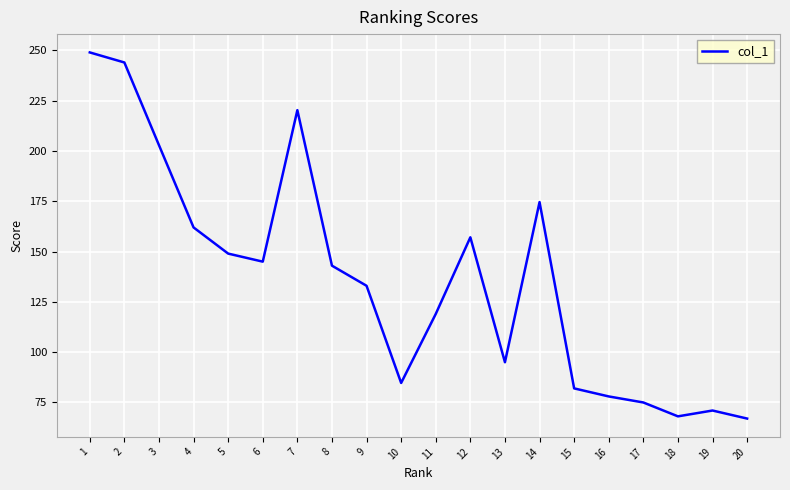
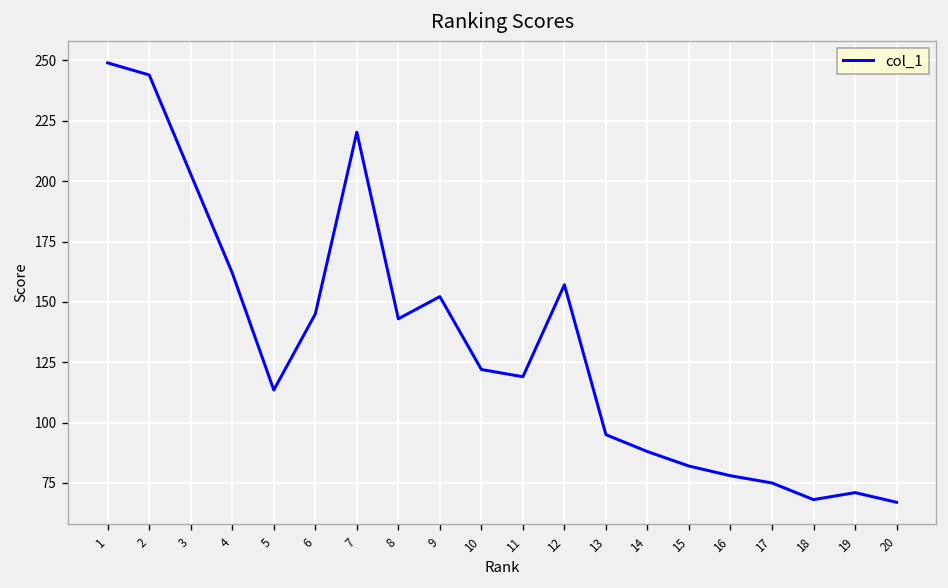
  {
    "1": 249,
    "2": 244,
    "3": 203,
    "4": 162,
-   "5": 149,
+   "5": 114,
    "6": 145,
    "7": 220,
    "8": 143,
-   "9": 133,
-   "10": 85,
+   "9": 152,
+   "10": 122,
    "11": 119,
    "12": 157,
    "13": 95,
-   "14": 175,
+   "14": 88,
    "15": 82,
    "16": 78,
    "17": 75,
    "18": 68,
    "19": 71,
    "20": 67
  }
